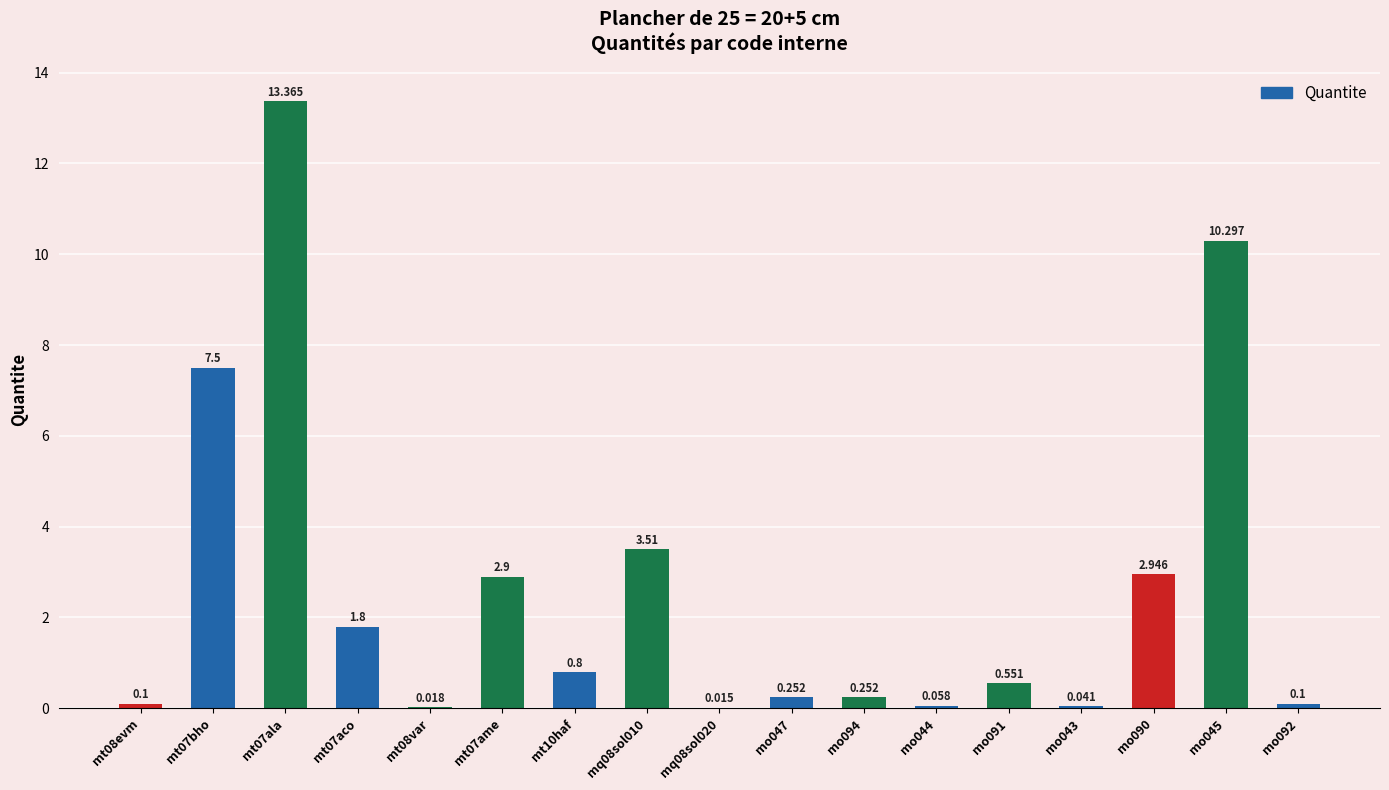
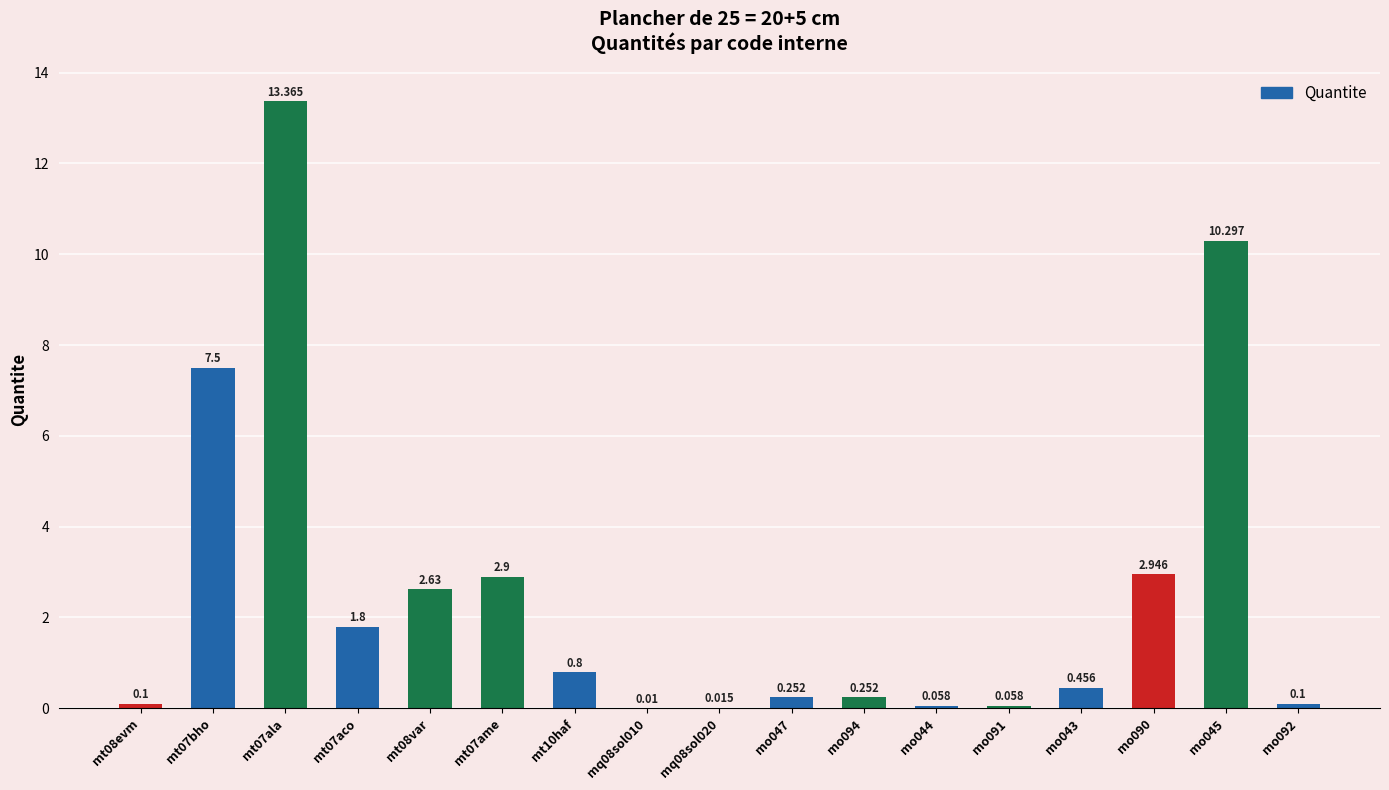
  {
    "mt08evm": 0.1,
    "mt07bho": 7.5,
    "mt07ala": 13.365,
    "mt07aco": 1.8,
-   "mt08var": 0.018,
+   "mt08var": 2.63,
    "mt07ame": 2.9,
    "mt10haf": 0.8,
-   "mq08sol010": 3.51,
+   "mq08sol010": 0.01,
    "mq08sol020": 0.015,
    "mo047": 0.252,
    "mo094": 0.252,
    "mo044": 0.058,
-   "mo091": 0.551,
-   "mo043": 0.041,
+   "mo091": 0.058,
+   "mo043": 0.456,
    "mo090": 2.946,
    "mo045": 10.297,
    "mo092": 0.1
  }
